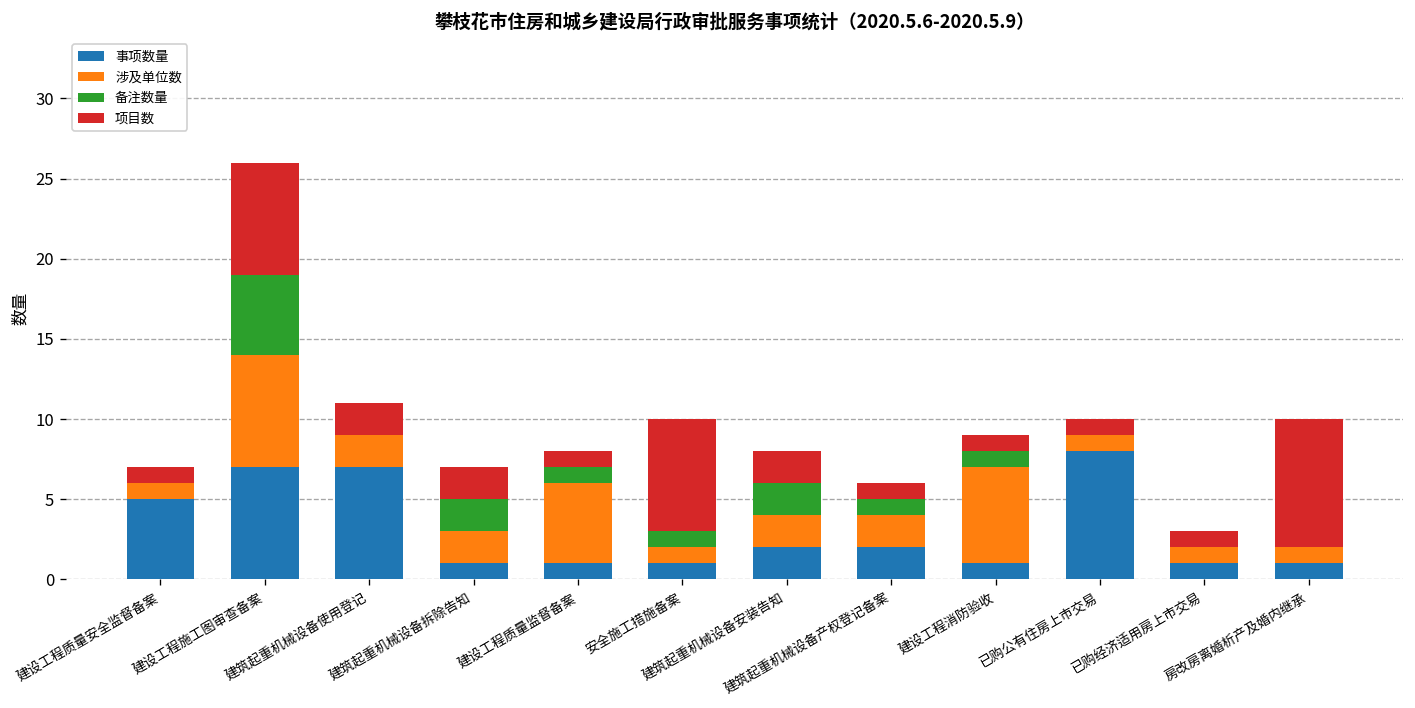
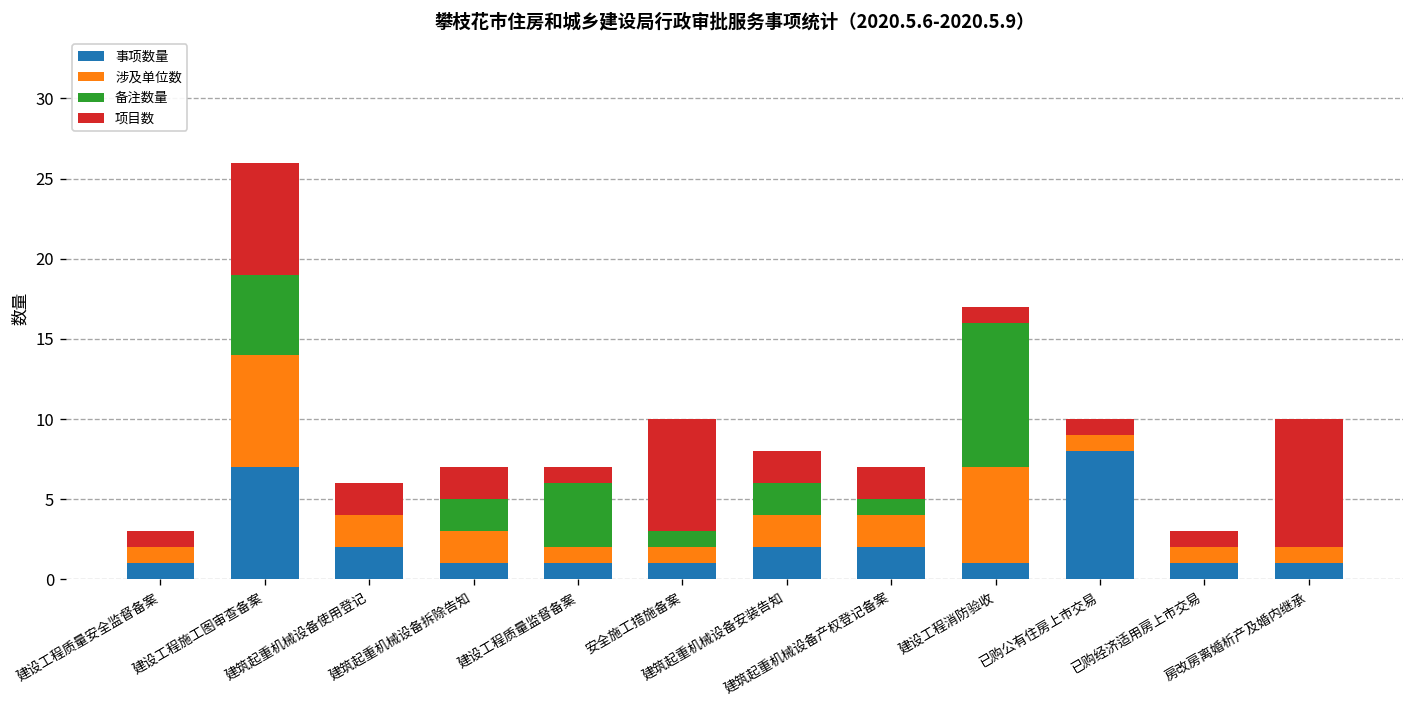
  {
    "事项数量": {
-     "建设工程质量安全监督备案": 5,
+     "建设工程质量安全监督备案": 1,
      "建设工程施工图审查备案": 7,
-     "建筑起重机械设备使用登记": 7,
+     "建筑起重机械设备使用登记": 2,
      "建筑起重机械设备拆除告知": 1,
      "建设工程质量监督备案": 1,
      "安全施工措施备案": 1,
      "建筑起重机械设备安装告知": 2,
      "建筑起重机械设备产权登记备案": 2,
      "建设工程消防验收": 1,
      "已购公有住房上市交易": 8,
      "已购经济适用房上市交易": 1,
      "房改房离婚析产及婚内继承": 1
    },
    "涉及单位数": {
      "建设工程质量安全监督备案": 1,
      "建设工程施工图审查备案": 7,
      "建筑起重机械设备使用登记": 2,
      "建筑起重机械设备拆除告知": 2,
-     "建设工程质量监督备案": 5,
+     "建设工程质量监督备案": 1,
      "安全施工措施备案": 1,
      "建筑起重机械设备安装告知": 2,
      "建筑起重机械设备产权登记备案": 2,
      "建设工程消防验收": 6,
      "已购公有住房上市交易": 1,
      "已购经济适用房上市交易": 1,
      "房改房离婚析产及婚内继承": 1
    },
    "备注数量": {
      "建设工程质量安全监督备案": 0,
      "建设工程施工图审查备案": 5,
      "建筑起重机械设备使用登记": 0,
      "建筑起重机械设备拆除告知": 2,
-     "建设工程质量监督备案": 1,
+     "建设工程质量监督备案": 4,
      "安全施工措施备案": 1,
      "建筑起重机械设备安装告知": 2,
      "建筑起重机械设备产权登记备案": 1,
-     "建设工程消防验收": 1,
+     "建设工程消防验收": 9,
      "已购公有住房上市交易": 0,
      "已购经济适用房上市交易": 0,
      "房改房离婚析产及婚内继承": 0
    },
    "项目数": {
      "建设工程质量安全监督备案": 1,
      "建设工程施工图审查备案": 7,
      "建筑起重机械设备使用登记": 2,
      "建筑起重机械设备拆除告知": 2,
      "建设工程质量监督备案": 1,
      "安全施工措施备案": 7,
      "建筑起重机械设备安装告知": 2,
-     "建筑起重机械设备产权登记备案": 1,
+     "建筑起重机械设备产权登记备案": 2,
      "建设工程消防验收": 1,
      "已购公有住房上市交易": 1,
      "已购经济适用房上市交易": 1,
      "房改房离婚析产及婚内继承": 8
    }
  }
